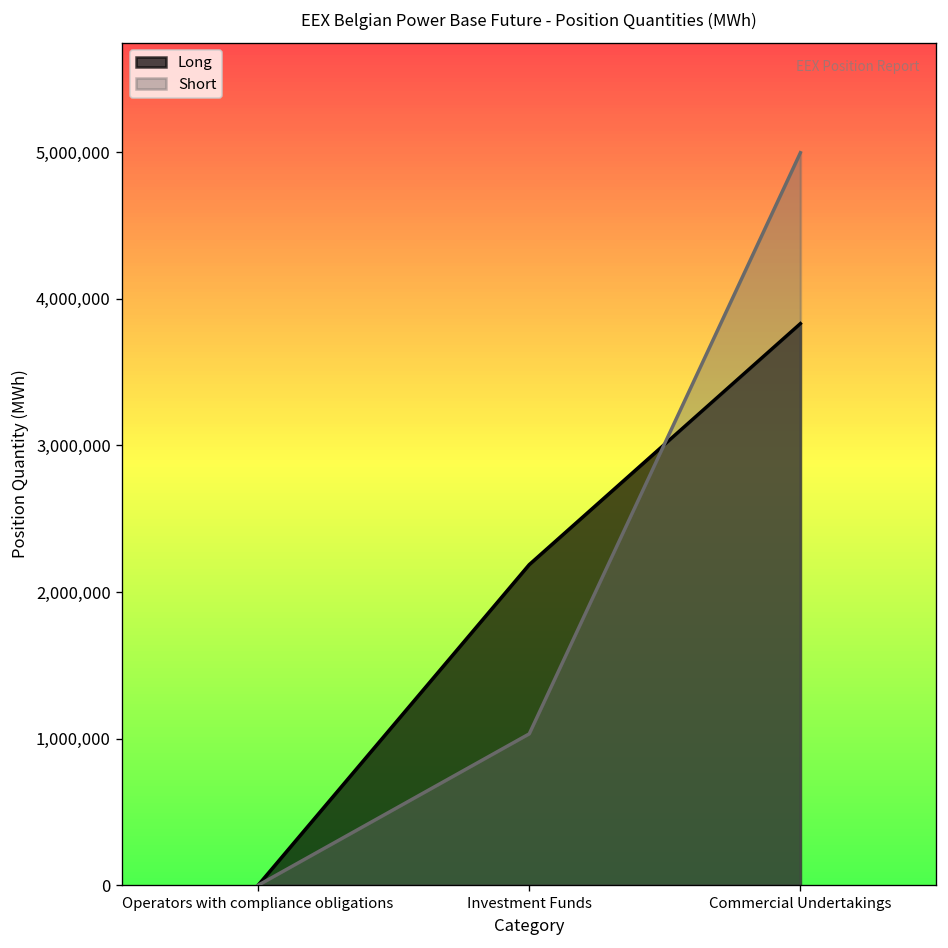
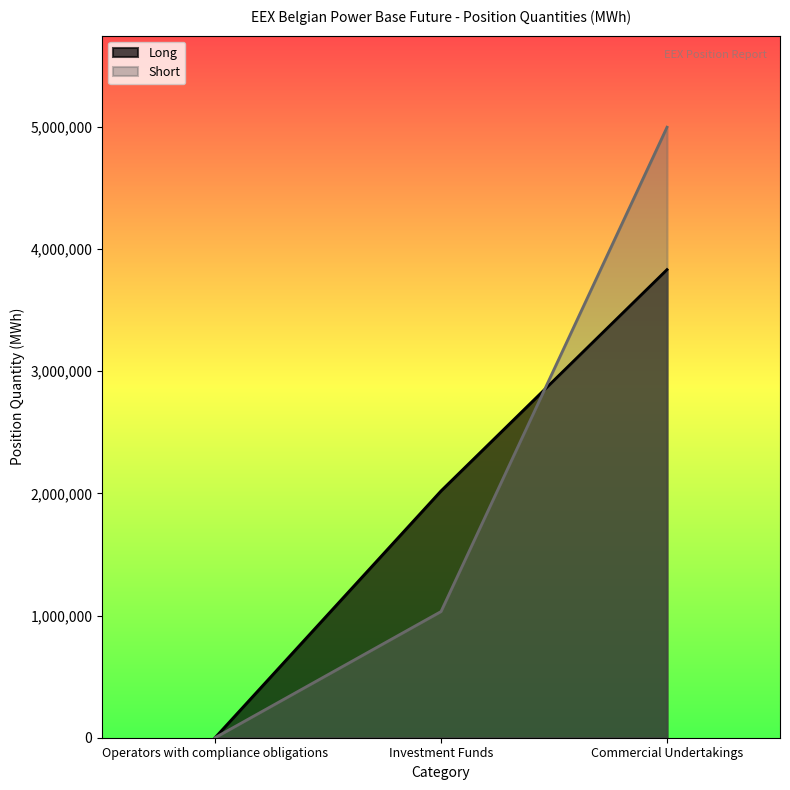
  {
    "Long": {
-     "Investment Funds": "2,190,000",
+     "Investment Funds": "2,020,000",
      "Commercial Undertakings": "3,830,000"
    },
    "Short": {
      "Investment Funds": "1,030,000",
      "Commercial Undertakings": "5,000,000"
    }
  }
